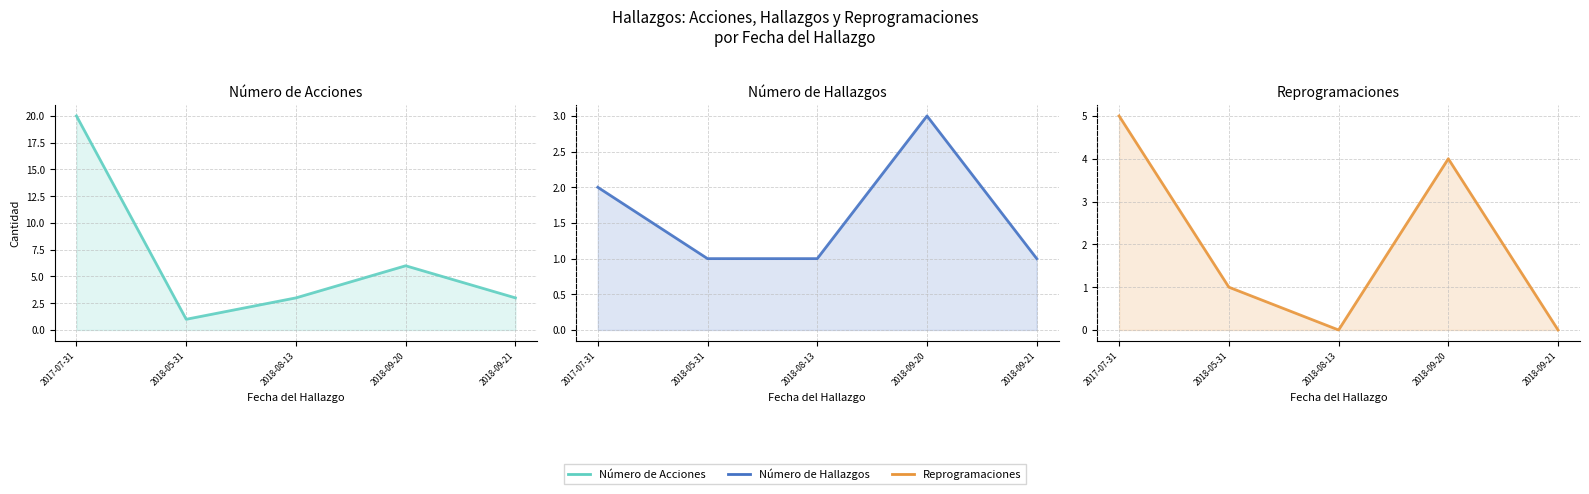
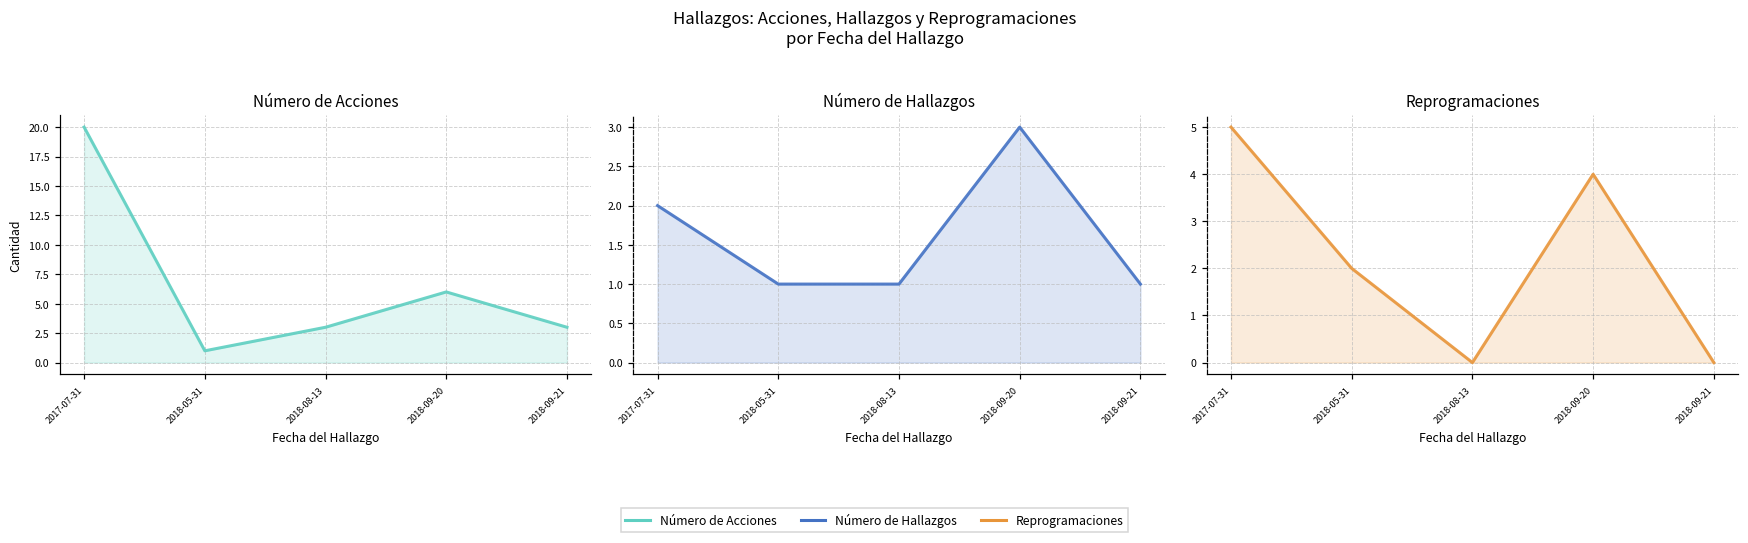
  {
    "Número de Acciones": {
      "2017-07-31": 20.0,
      "2018-05-31": 1.0,
      "2018-08-13": 3.0,
      "2018-09-20": 6.0,
      "2018-09-21": 3.0
    },
    "Número de Hallazgos": {
      "2017-07-31": 2.0,
      "2018-05-31": 1.0,
      "2018-08-13": 1.0,
      "2018-09-20": 3.0,
      "2018-09-21": 1.0
    },
    "Reprogramaciones": {
      "2017-07-31": 5,
-     "2018-05-31": 1,
+     "2018-05-31": 2,
      "2018-08-13": 0,
      "2018-09-20": 4,
      "2018-09-21": 0
    }
  }
